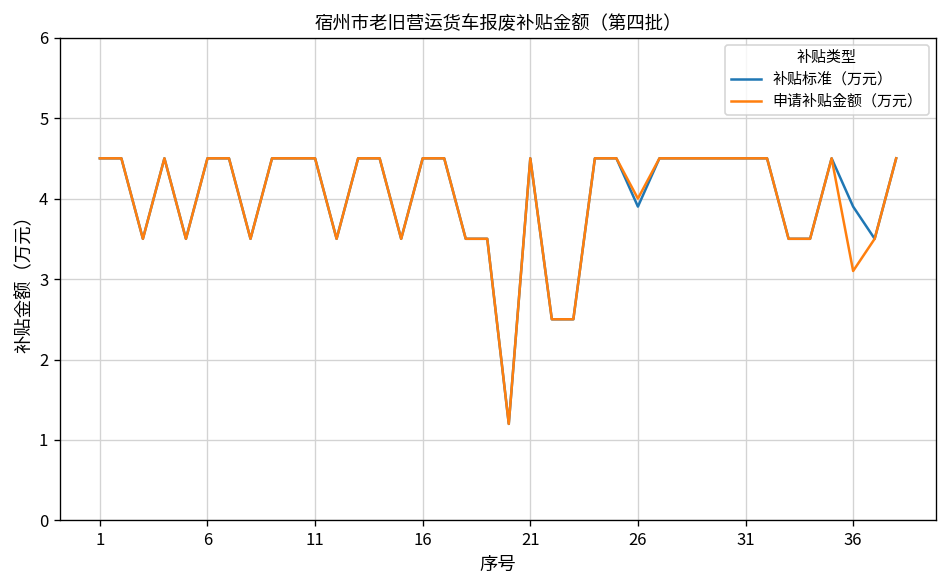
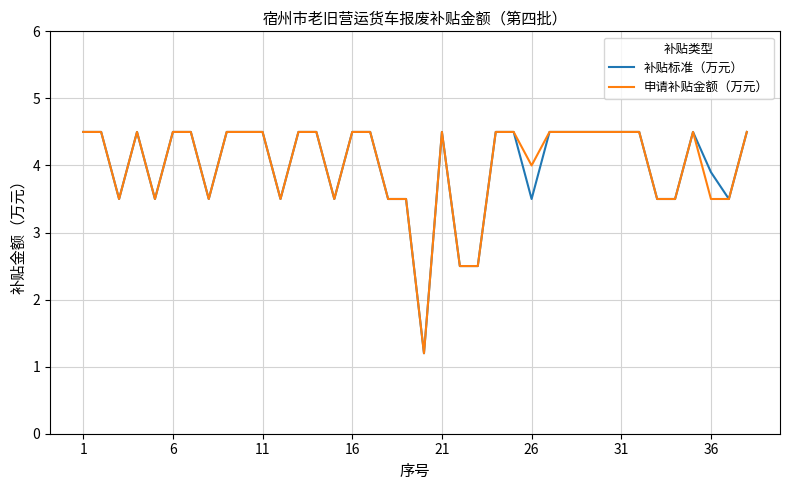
  {
    "补贴标准（万元）": {
-     "26": 3.9,
+     "26": 3.5,
      "36": 3.9
    },
    "申请补贴金额（万元）": {
      "26": 4.0,
-     "36": 3.1
+     "36": 3.5
    }
  }
